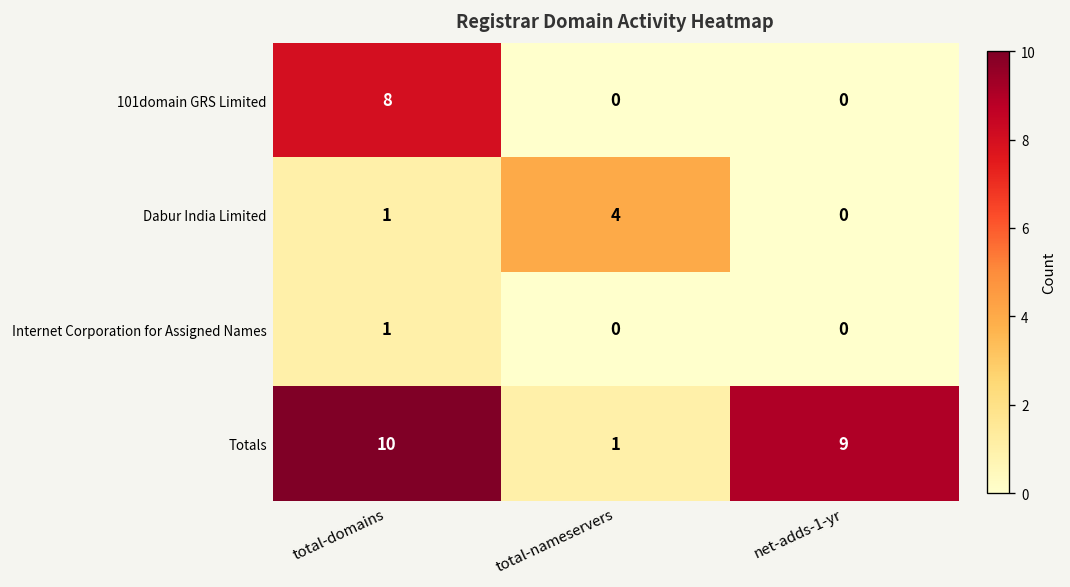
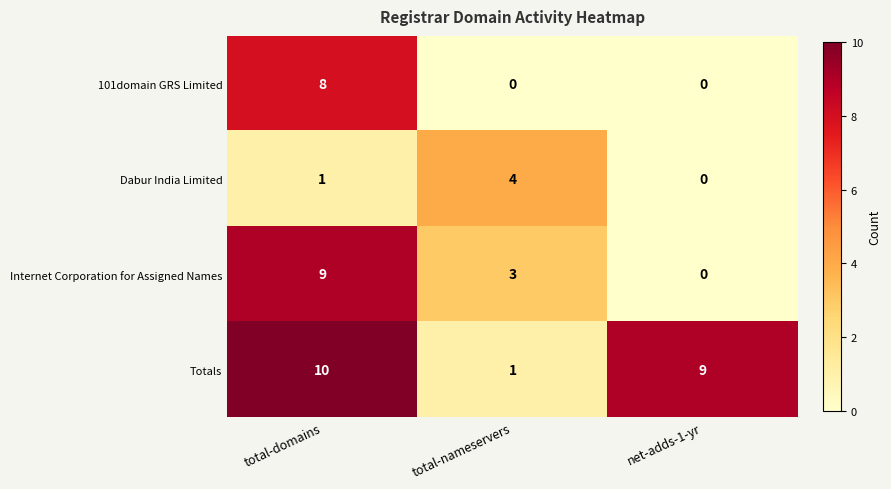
  {
    "101domain GRS Limited": {
      "total-domains": 8,
      "total-nameservers": 0,
      "net-adds-1-yr": 0
    },
    "Dabur India Limited": {
      "total-domains": 1,
      "total-nameservers": 4,
      "net-adds-1-yr": 0
    },
    "Internet Corporation for Assigned Names": {
-     "total-domains": 1,
-     "total-nameservers": 0,
+     "total-domains": 9,
+     "total-nameservers": 3,
      "net-adds-1-yr": 0
    },
    "Totals": {
      "total-domains": 10,
      "total-nameservers": 1,
      "net-adds-1-yr": 9
    }
  }
